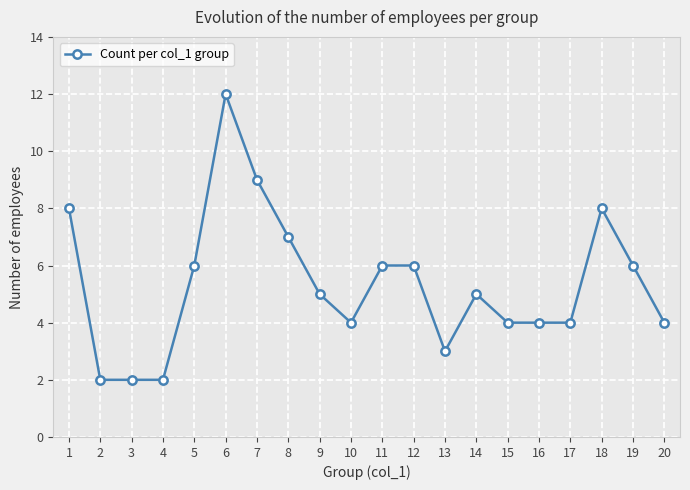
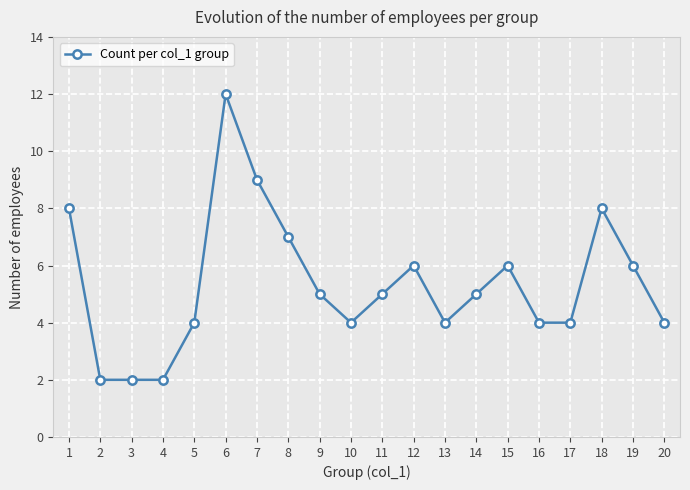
  {
    "1": 8,
    "2": 2,
    "3": 2,
    "4": 2,
-   "5": 6,
+   "5": 4,
    "6": 12,
    "7": 9,
    "8": 7,
    "9": 5,
    "10": 4,
-   "11": 6,
+   "11": 5,
    "12": 6,
-   "13": 3,
+   "13": 4,
    "14": 5,
-   "15": 4,
+   "15": 6,
    "16": 4,
    "17": 4,
    "18": 8,
    "19": 6,
    "20": 4
  }
